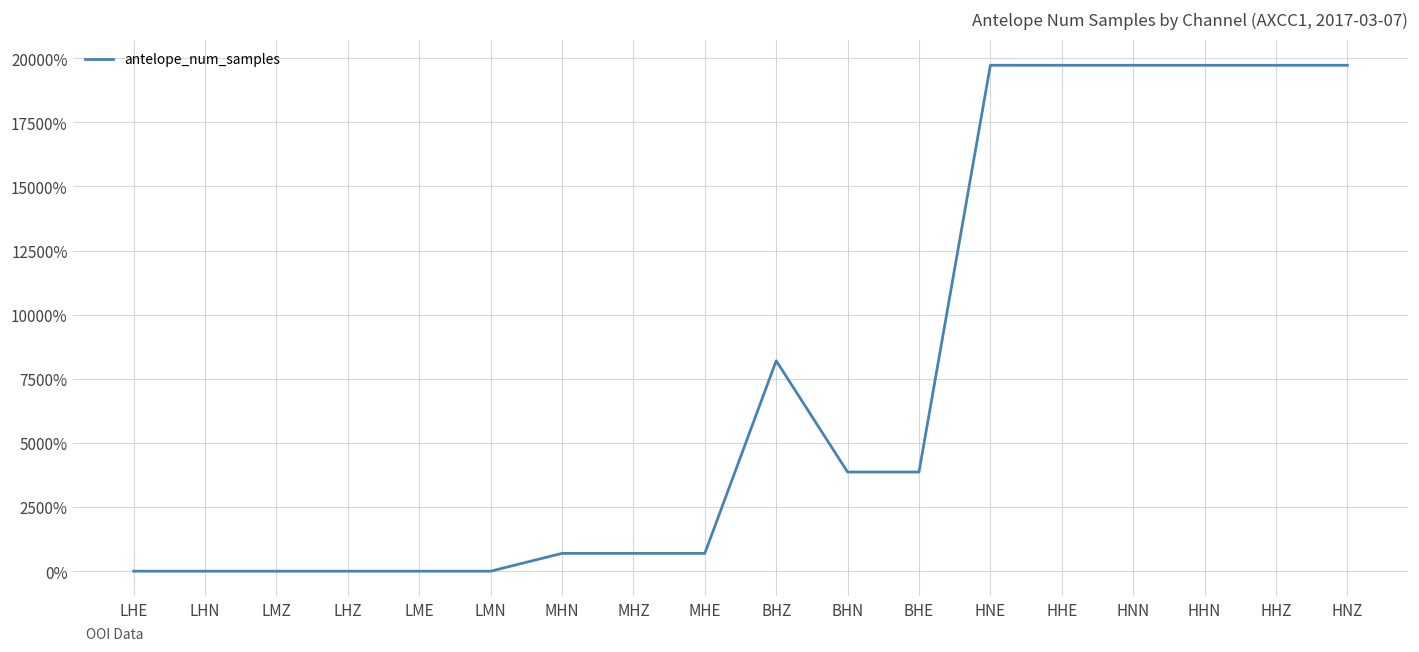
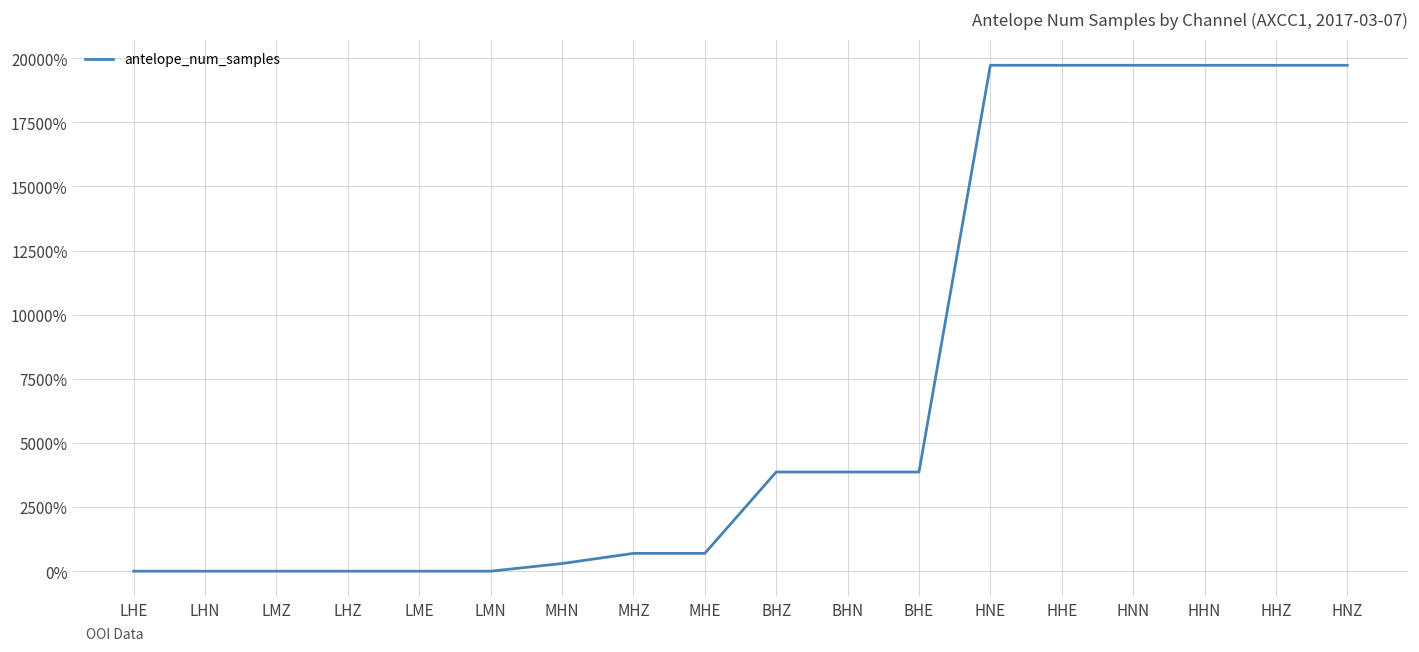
  {
    "LHE": "0%",
    "LHN": "0%",
    "LMZ": "0%",
    "LHZ": "0%",
    "LME": "0%",
    "LMN": "0%",
-   "MHN": "700%",
+   "MHN": "300%",
    "MHZ": "700%",
    "MHE": "700%",
-   "BHZ": "8200%",
+   "BHZ": "3900%",
    "BHN": "3900%",
    "BHE": "3900%",
    "HNE": "19700%",
    "HHE": "19700%",
    "HNN": "19700%",
    "HHN": "19700%",
    "HHZ": "19700%",
    "HNZ": "19700%"
  }
